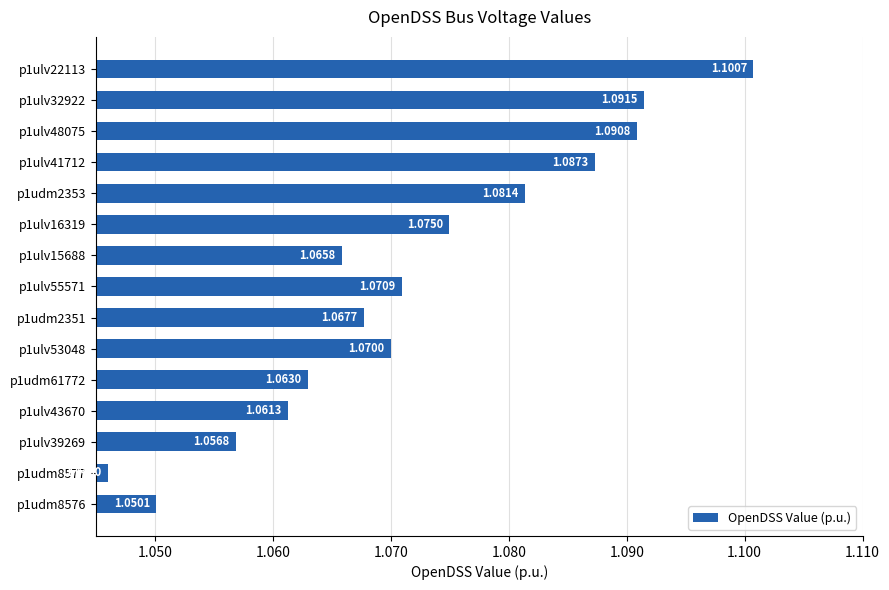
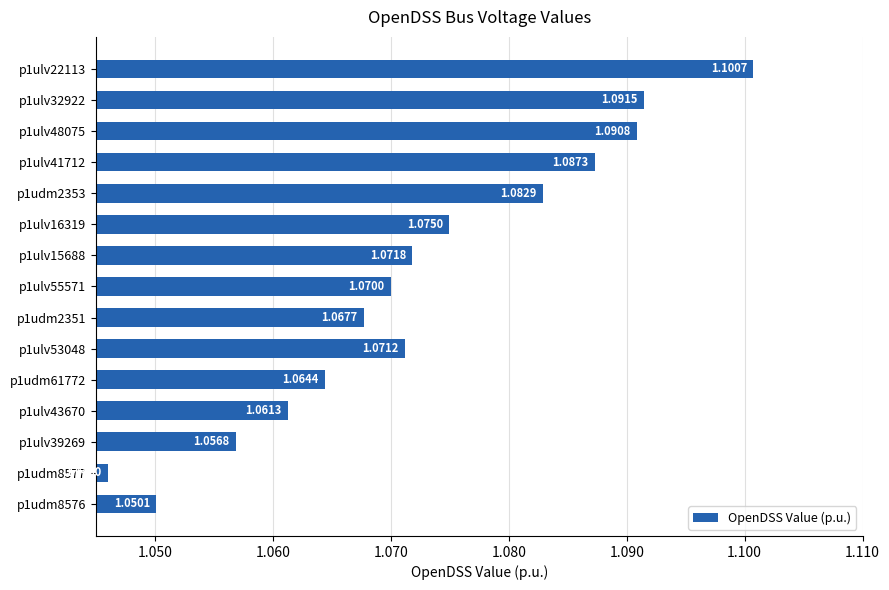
  {
    "p1ulv22113": 1.1007,
    "p1ulv32922": 1.0915,
    "p1ulv48075": 1.0908,
    "p1ulv41712": 1.0873,
-   "p1udm2353": 1.0814,
+   "p1udm2353": 1.0829,
    "p1ulv16319": 1.0750,
-   "p1ulv15688": 1.0658,
-   "p1ulv55571": 1.0709,
+   "p1ulv15688": 1.0718,
+   "p1ulv55571": 1.0700,
    "p1udm2351": 1.0677,
-   "p1ulv53048": 1.0700,
-   "p1udm61772": 1.0630,
+   "p1ulv53048": 1.0712,
+   "p1udm61772": 1.0644,
    "p1ulv43670": 1.0613,
    "p1ulv39269": 1.0568,
    "p1udm8576": 1.0501
  }
